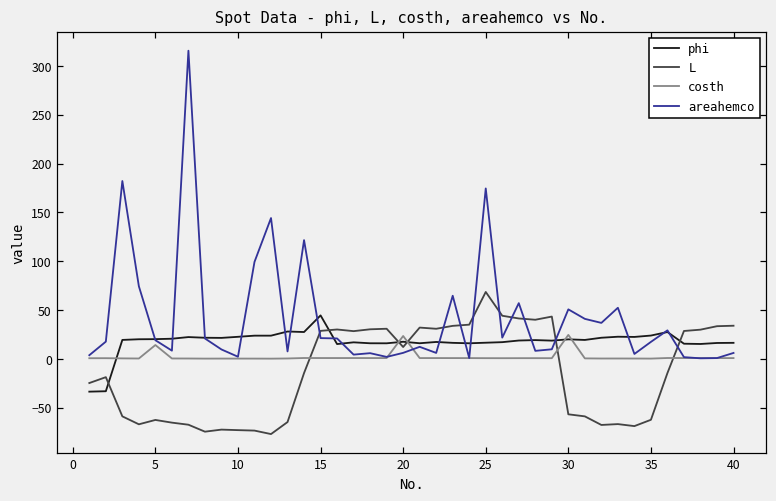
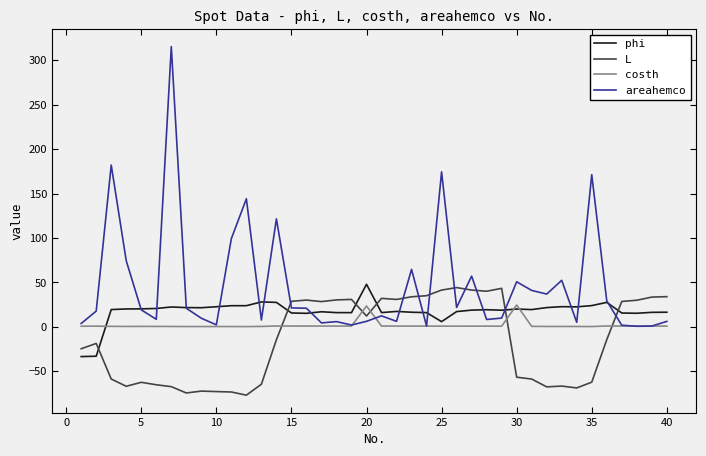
  {
    "phi": {
      "10": 20,
-     "15": 40,
-     "20": 20,
-     "25": 20,
+     "15": 20,
+     "20": 50,
+     "25": 10,
      "30": 20,
      "35": 20,
      "40": 20
    },
    "L": {
      "5": -60,
      "10": -70,
      "15": 30,
      "20": 10,
-     "25": 70,
+     "25": 40,
      "30": -60,
      "35": -60,
      "40": 30
    },
    "costh": {
-     "5": 10,
+     "5": 0,
      "15": 0,
      "20": 20,
      "25": 0,
      "30": 20,
      "35": 0,
      "40": 0
    },
    "areahemco": {
      "15": 20,
      "20": 10,
      "25": 170,
      "30": 50,
-     "35": 20,
+     "35": 170,
      "40": 10
    }
  }
